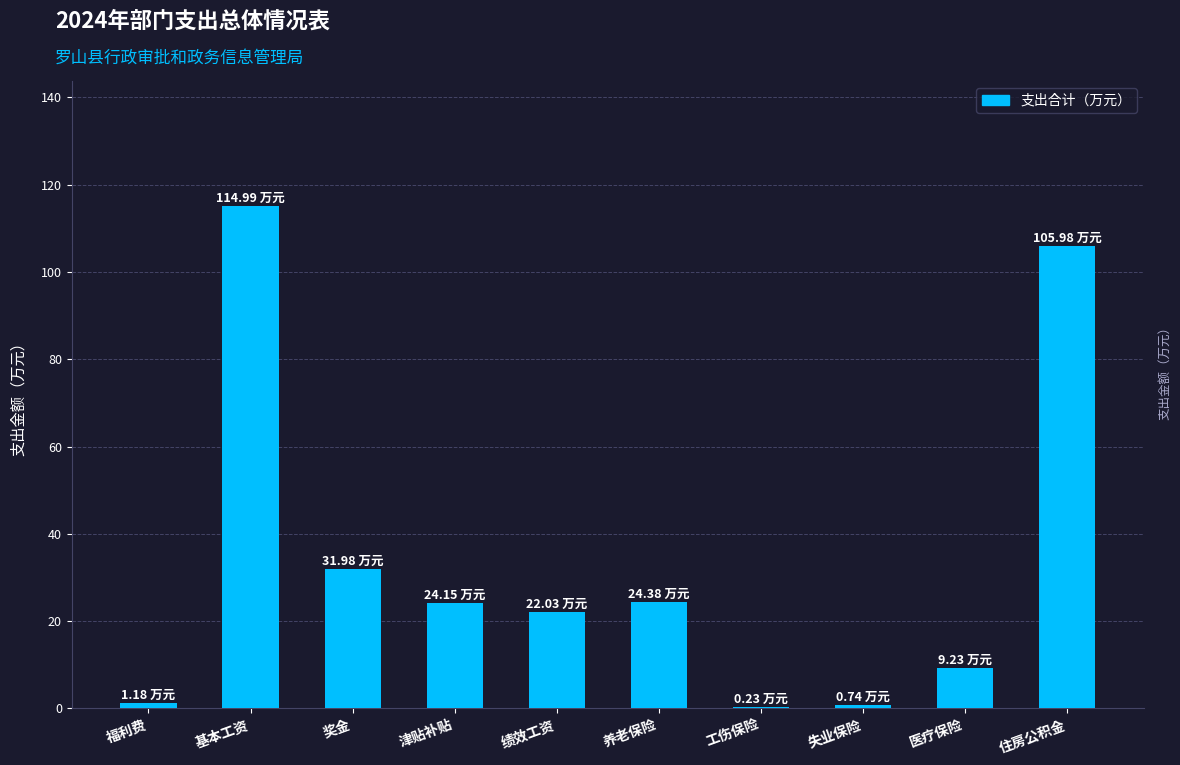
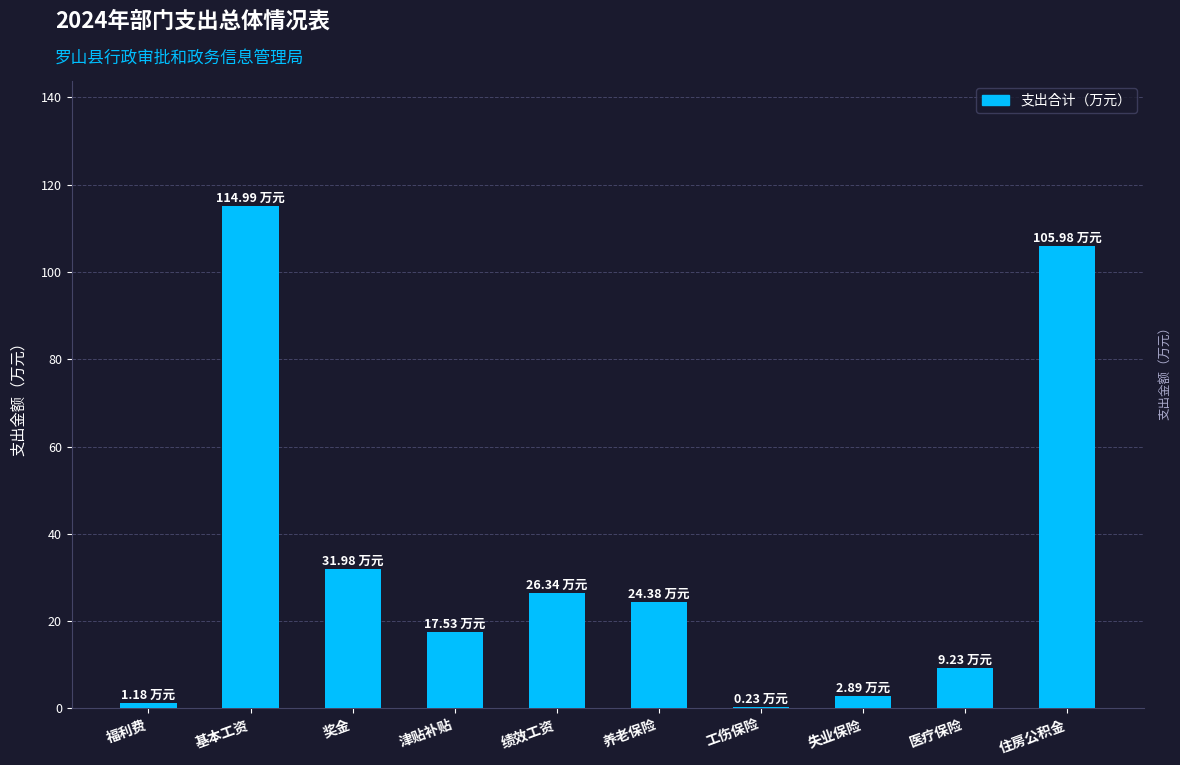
  {
    "福利费": 1.18,
    "基本工资": 114.99,
    "奖金": 31.98,
-   "津贴补贴": 24.15,
-   "绩效工资": 22.03,
+   "津贴补贴": 17.53,
+   "绩效工资": 26.34,
    "养老保险": 24.38,
    "工伤保险": 0.23,
-   "失业保险": 0.74,
+   "失业保险": 2.89,
    "医疗保险": 9.23,
    "住房公积金": 105.98
  }
